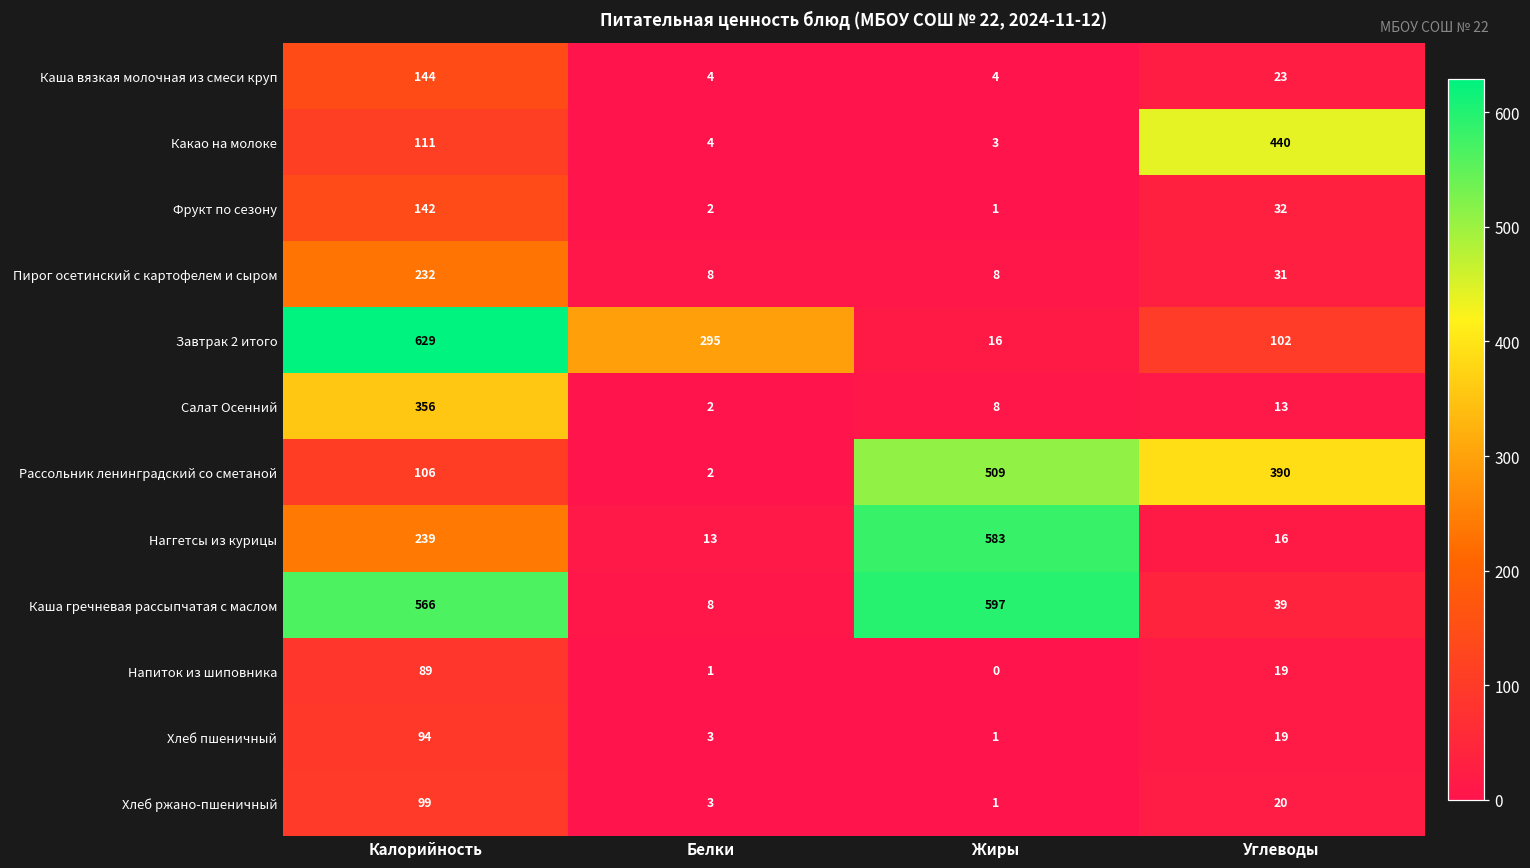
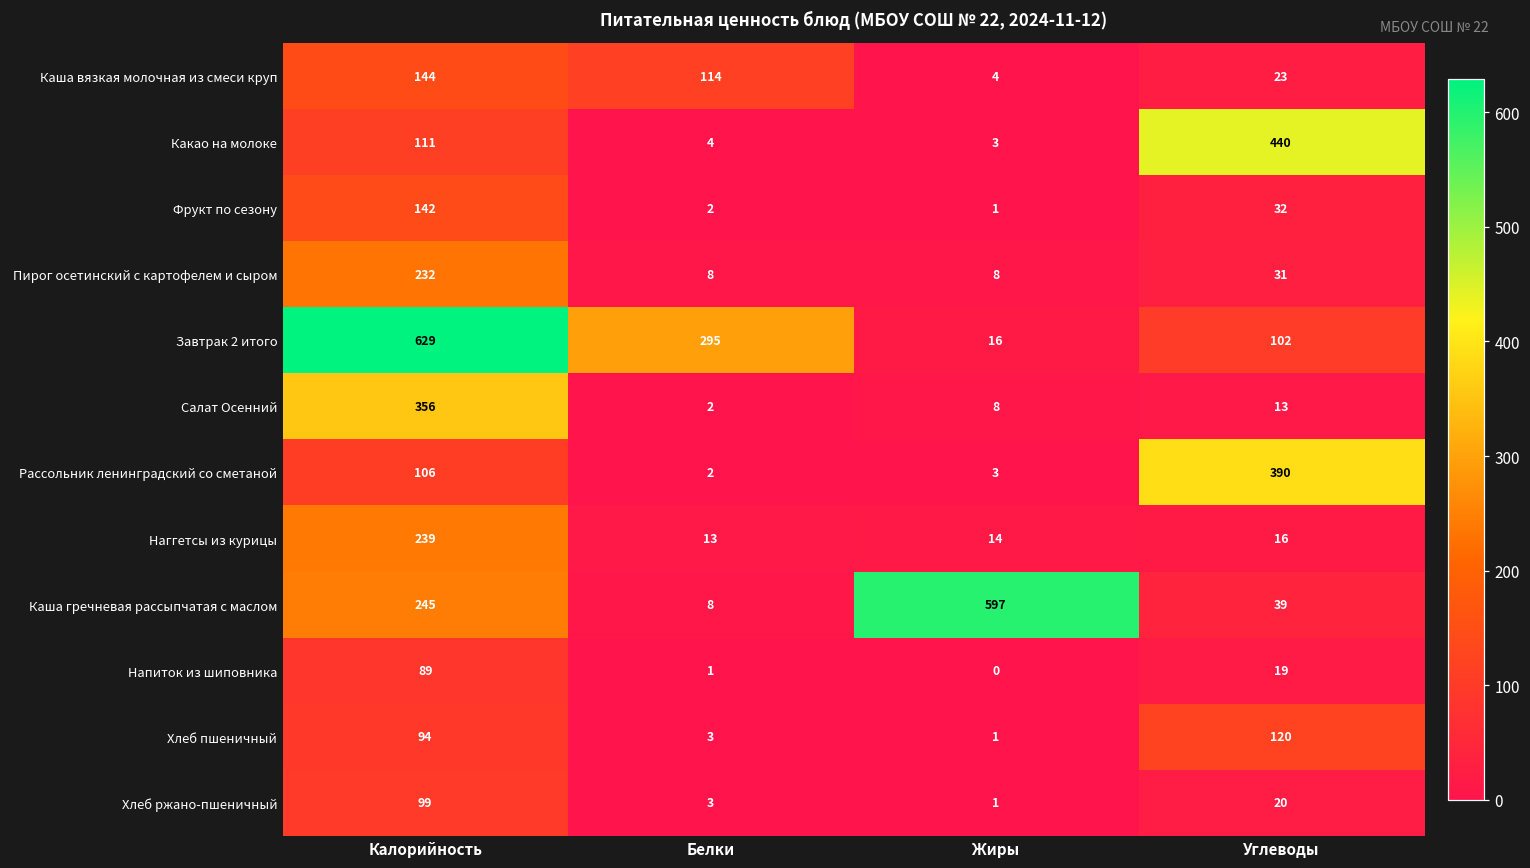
  {
    "Каша вязкая молочная из смеси круп": {
      "Калорийность": 144,
-     "Белки": 4,
+     "Белки": 114,
      "Жиры": 4,
      "Углеводы": 23
    },
    "Какао на молоке": {
      "Калорийность": 111,
      "Белки": 4,
      "Жиры": 3,
      "Углеводы": 440
    },
    "Фрукт по сезону": {
      "Калорийность": 142,
      "Белки": 2,
      "Жиры": 1,
      "Углеводы": 32
    },
    "Пирог осетинский с картофелем и сыром": {
      "Калорийность": 232,
      "Белки": 8,
      "Жиры": 8,
      "Углеводы": 31
    },
    "Завтрак 2 итого": {
      "Калорийность": 629,
      "Белки": 295,
      "Жиры": 16,
      "Углеводы": 102
    },
    "Салат Осенний": {
      "Калорийность": 356,
      "Белки": 2,
      "Жиры": 8,
      "Углеводы": 13
    },
    "Рассольник ленинградский со сметаной": {
      "Калорийность": 106,
      "Белки": 2,
-     "Жиры": 509,
+     "Жиры": 3,
      "Углеводы": 390
    },
    "Наггетсы из курицы": {
      "Калорийность": 239,
      "Белки": 13,
-     "Жиры": 583,
+     "Жиры": 14,
      "Углеводы": 16
    },
    "Каша гречневая рассыпчатая с маслом": {
-     "Калорийность": 566,
+     "Калорийность": 245,
      "Белки": 8,
      "Жиры": 597,
      "Углеводы": 39
    },
    "Напиток из шиповника": {
      "Калорийность": 89,
      "Белки": 1,
      "Жиры": 0,
      "Углеводы": 19
    },
    "Хлеб пшеничный": {
      "Калорийность": 94,
      "Белки": 3,
      "Жиры": 1,
-     "Углеводы": 19
+     "Углеводы": 120
    },
    "Хлеб ржано-пшеничный": {
      "Калорийность": 99,
      "Белки": 3,
      "Жиры": 1,
      "Углеводы": 20
    }
  }
